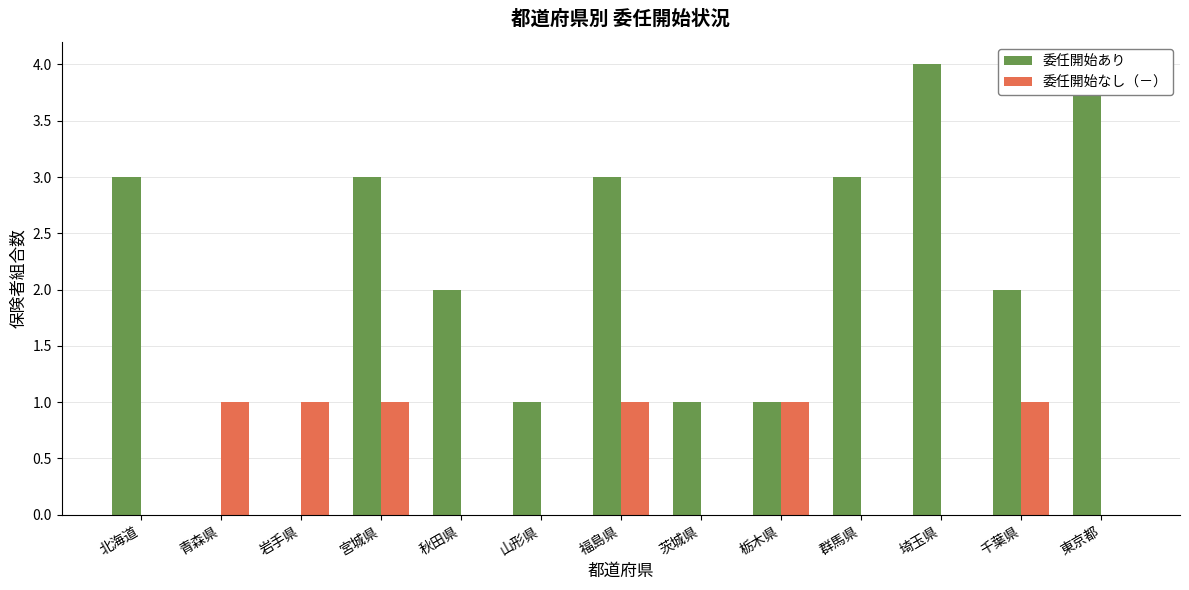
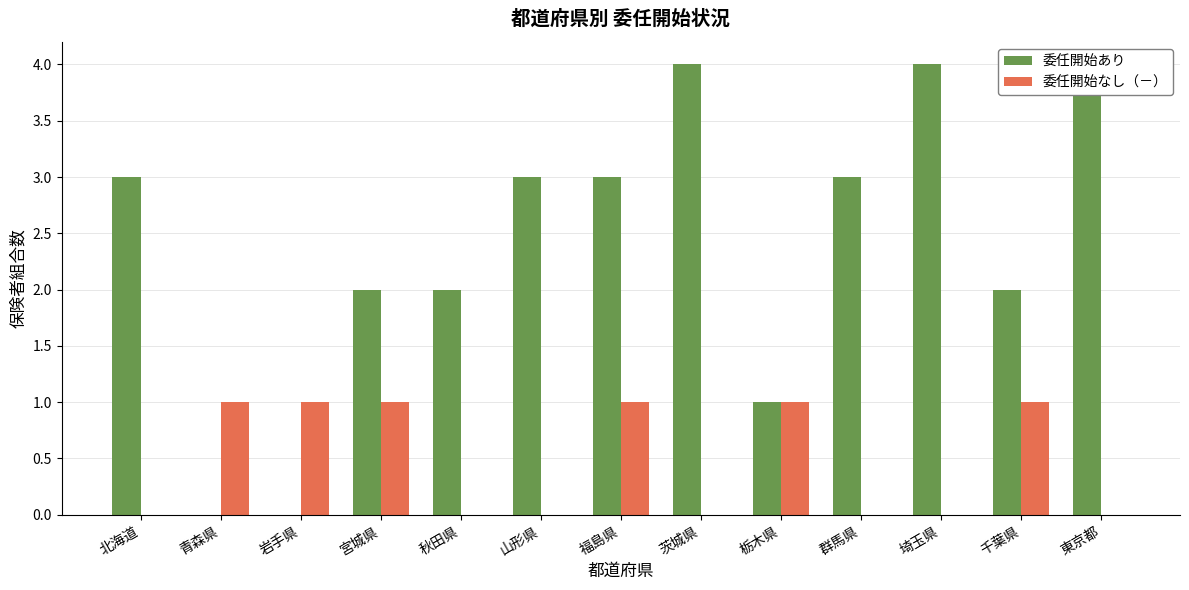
  {
    "委任開始あり": {
      "北海道": 3,
      "青森県": 0,
      "岩手県": 0,
-     "宮城県": 3,
+     "宮城県": 2,
      "秋田県": 2,
-     "山形県": 1,
+     "山形県": 3,
      "福島県": 3,
-     "茨城県": 1,
+     "茨城県": 4,
      "栃木県": 1,
      "群馬県": 3,
      "埼玉県": 4,
      "千葉県": 2
    },
    "委任開始なし（－）": {
      "北海道": 0,
      "青森県": 1,
      "岩手県": 1,
      "宮城県": 1,
      "秋田県": 0,
      "山形県": 0,
      "福島県": 1,
      "茨城県": 0,
      "栃木県": 1,
      "群馬県": 0,
      "埼玉県": 0,
      "千葉県": 1,
      "東京都": 0
    }
  }
